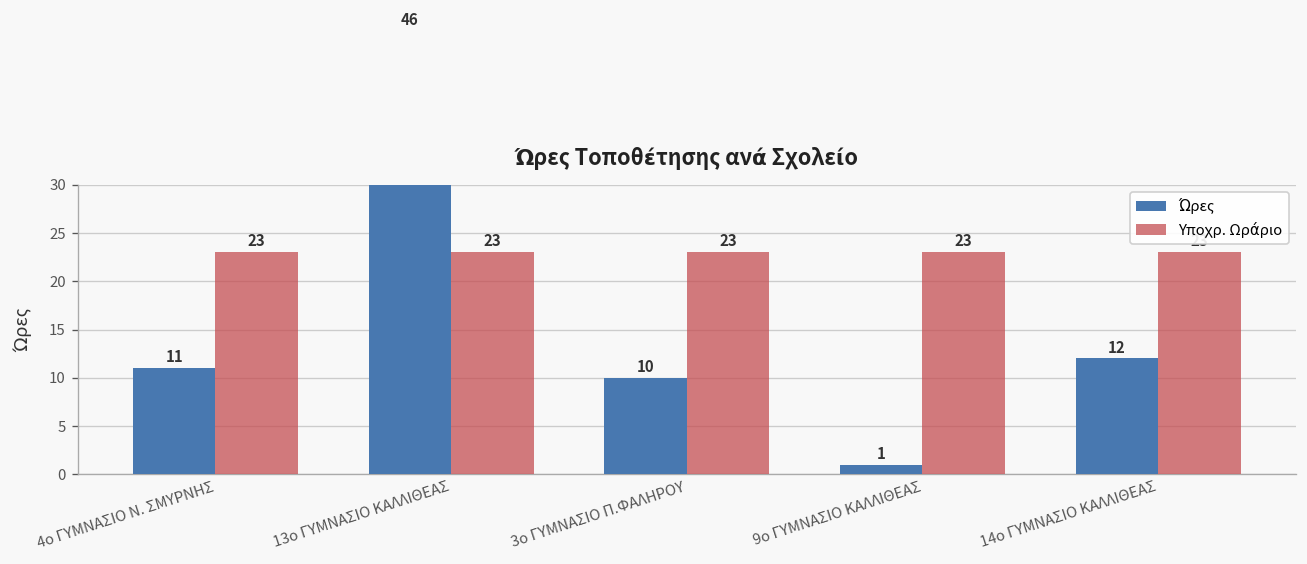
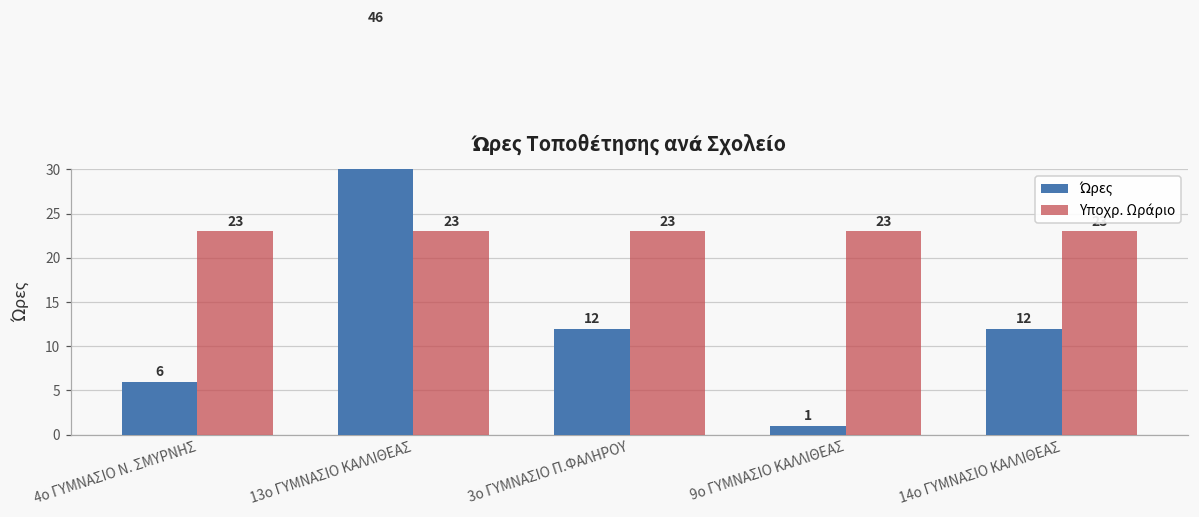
  {
    "Ώρες": {
-     "4ο ΓΥΜΝΑΣΙΟ Ν. ΣΜΥΡΝΗΣ": 11,
-     "3ο ΓΥΜΝΑΣΙΟ Π.ΦΑΛΗΡΟΥ": 10,
+     "4ο ΓΥΜΝΑΣΙΟ Ν. ΣΜΥΡΝΗΣ": 6,
+     "3ο ΓΥΜΝΑΣΙΟ Π.ΦΑΛΗΡΟΥ": 12,
      "9ο ΓΥΜΝΑΣΙΟ ΚΑΛΛΙΘΕΑΣ": 1,
      "14ο ΓΥΜΝΑΣΙΟ ΚΑΛΛΙΘΕΑΣ": 12
    },
    "Υποχρ. Ωράριο": {
      "4ο ΓΥΜΝΑΣΙΟ Ν. ΣΜΥΡΝΗΣ": 23,
      "13ο ΓΥΜΝΑΣΙΟ ΚΑΛΛΙΘΕΑΣ": 23,
      "3ο ΓΥΜΝΑΣΙΟ Π.ΦΑΛΗΡΟΥ": 23,
      "9ο ΓΥΜΝΑΣΙΟ ΚΑΛΛΙΘΕΑΣ": 23
    }
  }
